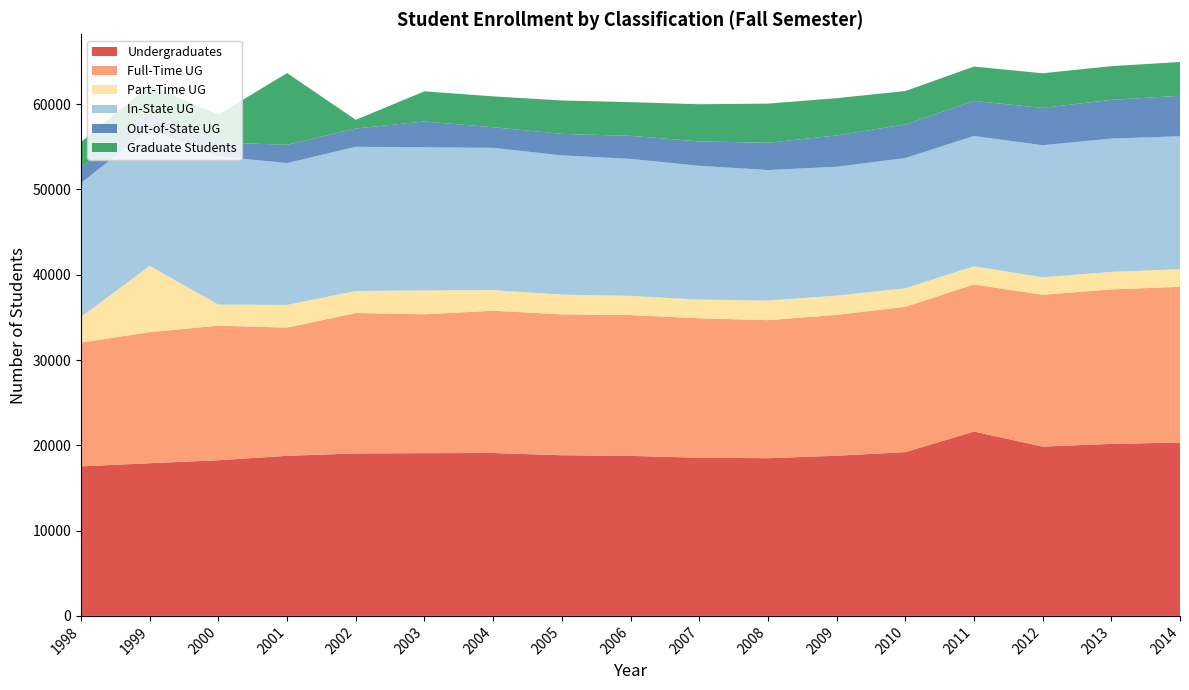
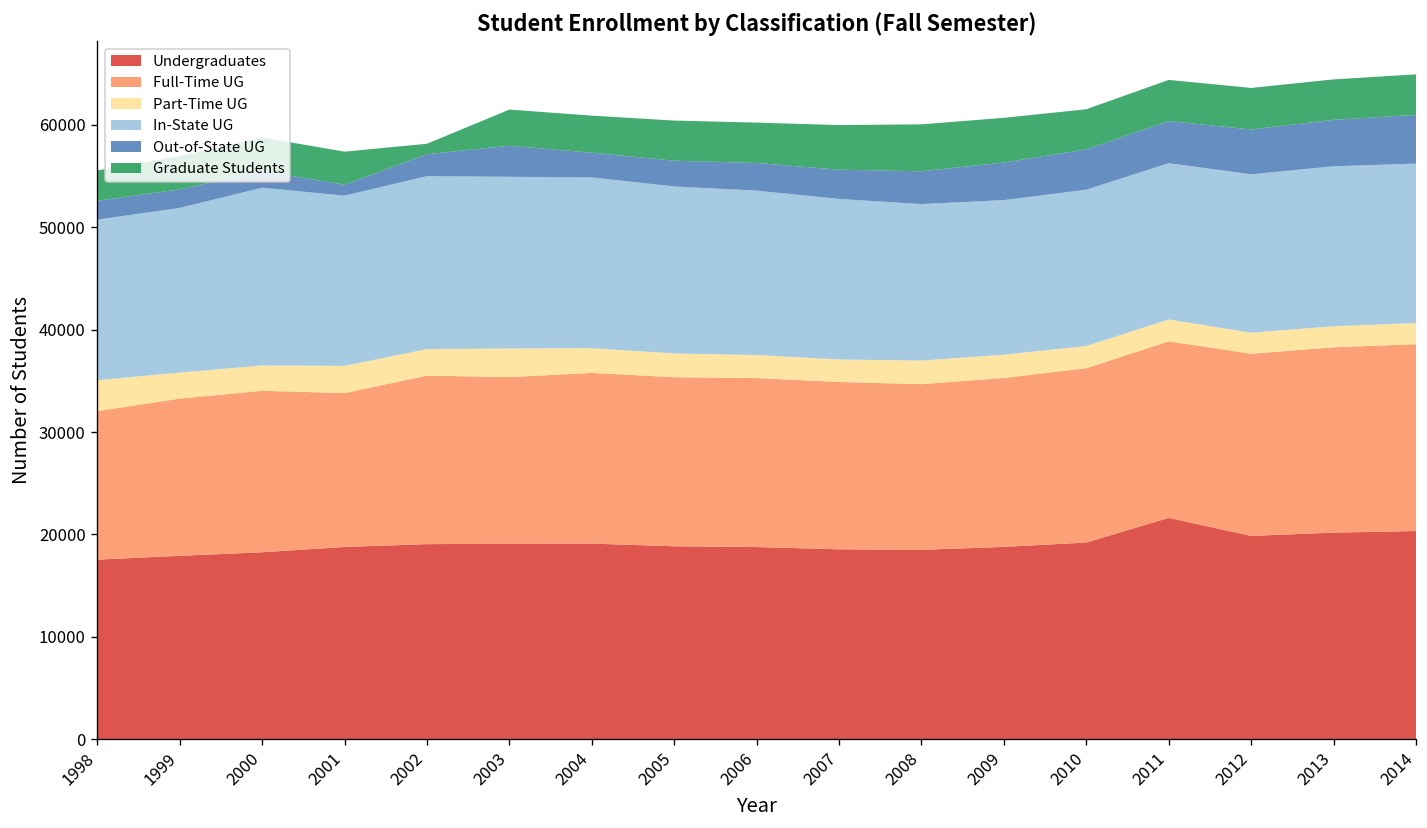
  {
    "Undergraduates": {
      "1998": 18000,
      "1999": 18000,
      "2000": 18000,
      "2001": 19000,
      "2002": 19000,
      "2003": 19000,
      "2004": 19000,
      "2005": 19000,
      "2006": 19000,
      "2007": 19000,
      "2008": 18000,
      "2009": 19000,
      "2010": 19000,
      "2011": 22000,
      "2012": 20000,
      "2013": 20000,
      "2014": 20000
    },
    "Full-Time UG": {
      "1998": 15000,
      "1999": 15000,
      "2000": 16000,
      "2001": 15000,
      "2002": 16000,
      "2003": 16000,
      "2004": 17000,
      "2005": 17000,
      "2006": 17000,
      "2007": 16000,
      "2008": 16000,
      "2009": 17000,
      "2010": 17000,
      "2011": 17000,
      "2012": 18000,
      "2013": 18000,
      "2014": 18000
    },
    "Part-Time UG": {
      "1998": 3000,
-     "1999": 8000,
+     "1999": 3000,
      "2000": 2000,
      "2001": 3000,
      "2002": 3000,
      "2003": 3000,
      "2004": 2000,
      "2005": 2000,
      "2006": 2000,
      "2007": 2000,
      "2008": 2000,
      "2009": 2000,
      "2010": 2000,
      "2011": 2000,
      "2012": 2000,
      "2013": 2000,
      "2014": 2000
    },
    "In-State UG": {
      "1998": 16000,
      "2001": 17000,
      "2002": 17000,
      "2003": 17000,
      "2004": 17000,
      "2005": 16000,
      "2006": 16000,
      "2007": 16000,
      "2008": 15000,
      "2009": 15000,
      "2010": 15000,
      "2011": 15000,
      "2012": 15000,
      "2013": 16000,
      "2014": 16000
    },
    "Out-of-State UG": {
      "1998": 2000,
-     "2001": 2000,
+     "2001": 1000,
      "2002": 2000,
      "2003": 3000,
      "2004": 2000,
      "2005": 3000,
      "2006": 3000,
      "2007": 3000,
      "2008": 3000,
      "2009": 4000,
      "2010": 4000,
      "2011": 4000,
      "2012": 4000,
      "2013": 5000,
      "2014": 5000
    },
    "Graduate Students": {
      "1998": 3000,
-     "2001": 8000,
+     "2001": 3000,
      "2002": 1000,
      "2003": 4000,
      "2004": 4000,
      "2005": 4000,
      "2006": 4000,
      "2007": 4000,
      "2008": 5000,
      "2009": 4000,
      "2010": 4000,
      "2011": 4000,
      "2012": 4000,
      "2013": 4000,
      "2014": 4000
    }
  }
